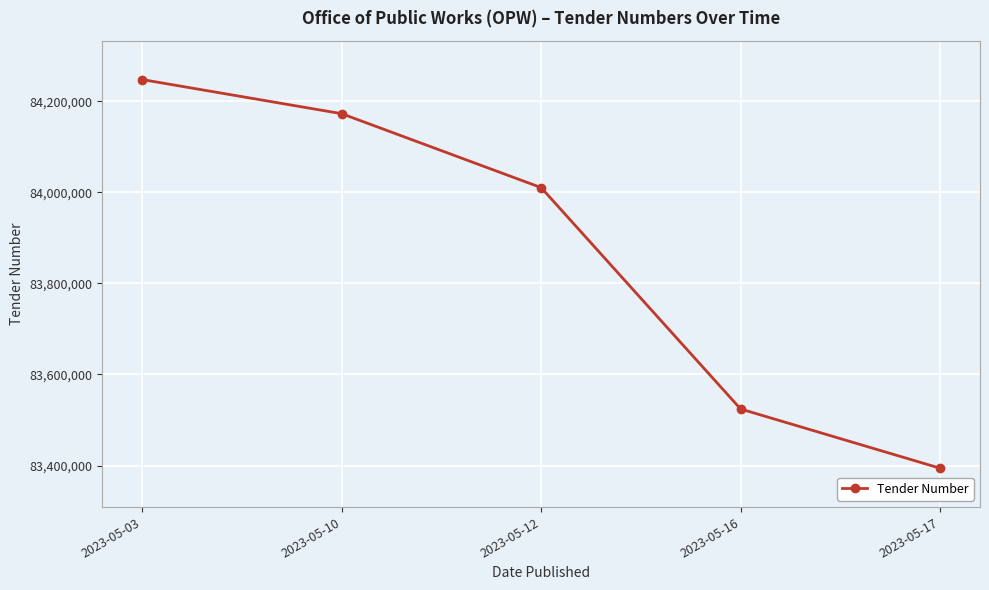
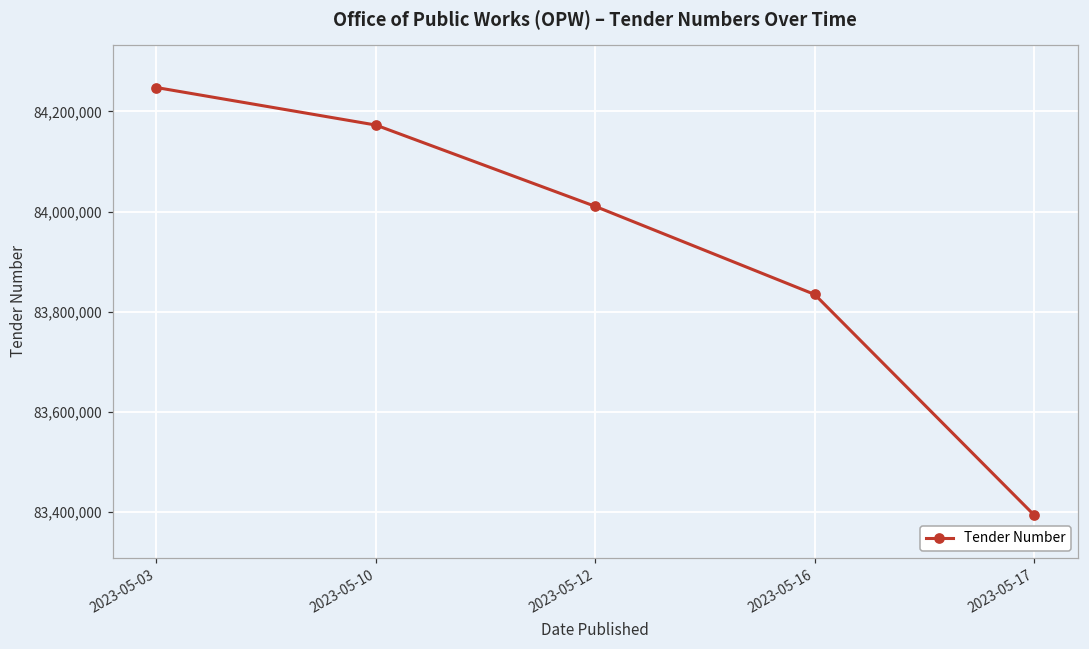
  {
    "2023-05-03": "84,250,000",
    "2023-05-10": "84,170,000",
    "2023-05-12": "84,010,000",
-   "2023-05-16": "83,520,000",
+   "2023-05-16": "83,830,000",
    "2023-05-17": "83,390,000"
  }
